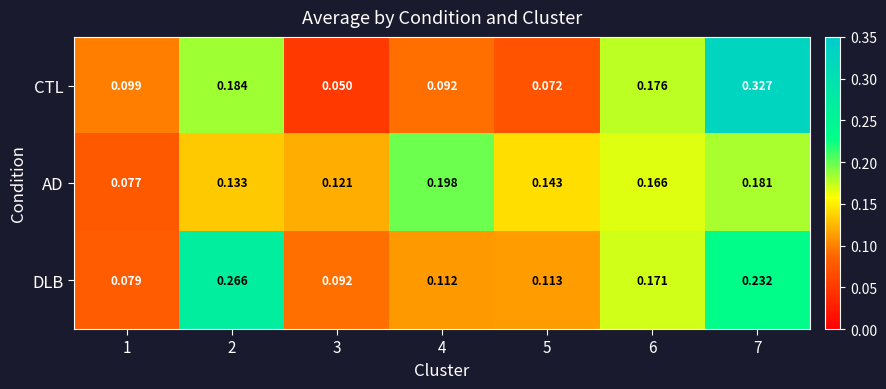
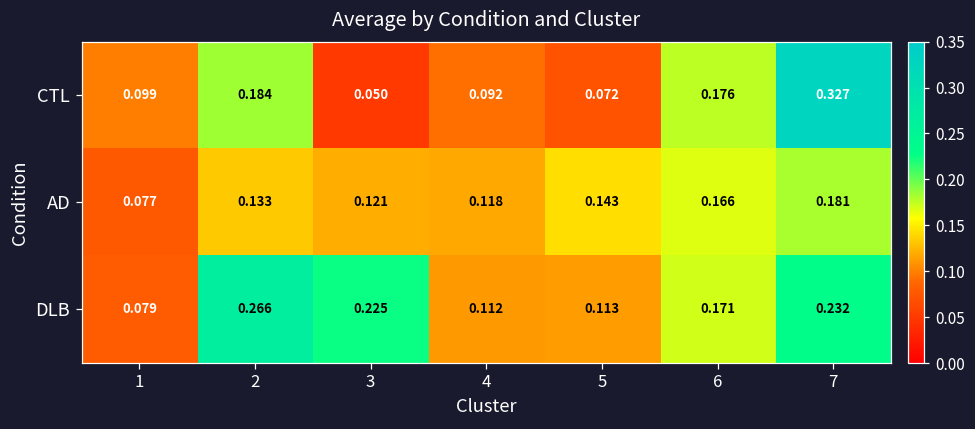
  {
    "CTL": {
      "1": 0.099,
      "2": 0.184,
      "3": 0.050,
      "4": 0.092,
      "5": 0.072,
      "6": 0.176,
      "7": 0.327
    },
    "AD": {
      "1": 0.077,
      "2": 0.133,
      "3": 0.121,
-     "4": 0.198,
+     "4": 0.118,
      "5": 0.143,
      "6": 0.166,
      "7": 0.181
    },
    "DLB": {
      "1": 0.079,
      "2": 0.266,
-     "3": 0.092,
+     "3": 0.225,
      "4": 0.112,
      "5": 0.113,
      "6": 0.171,
      "7": 0.232
    }
  }
